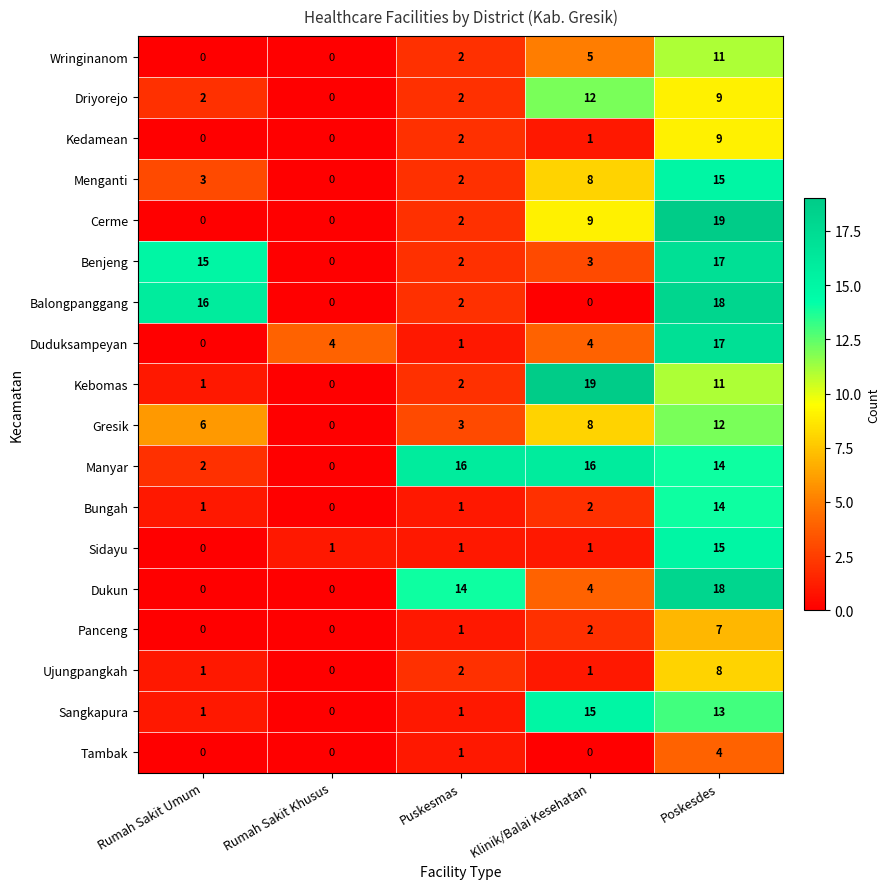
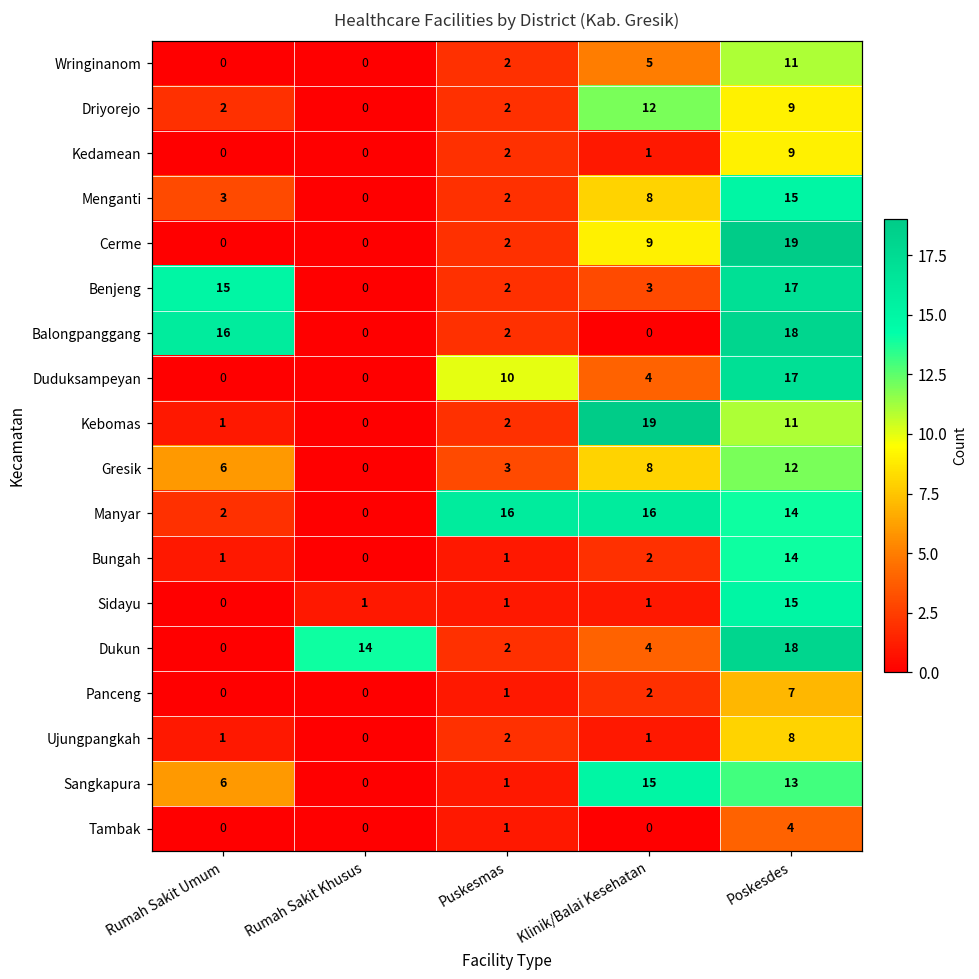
  {
    "Wringinanom": {
      "Rumah Sakit Umum": 0,
      "Rumah Sakit Khusus": 0,
      "Puskesmas": 2,
      "Klinik/Balai Kesehatan": 5,
      "Poskesdes": 11
    },
    "Driyorejo": {
      "Rumah Sakit Umum": 2,
      "Rumah Sakit Khusus": 0,
      "Puskesmas": 2,
      "Klinik/Balai Kesehatan": 12,
      "Poskesdes": 9
    },
    "Kedamean": {
      "Rumah Sakit Umum": 0,
      "Rumah Sakit Khusus": 0,
      "Puskesmas": 2,
      "Klinik/Balai Kesehatan": 1,
      "Poskesdes": 9
    },
    "Menganti": {
      "Rumah Sakit Umum": 3,
      "Rumah Sakit Khusus": 0,
      "Puskesmas": 2,
      "Klinik/Balai Kesehatan": 8,
      "Poskesdes": 15
    },
    "Cerme": {
      "Rumah Sakit Umum": 0,
      "Rumah Sakit Khusus": 0,
      "Puskesmas": 2,
      "Klinik/Balai Kesehatan": 9,
      "Poskesdes": 19
    },
    "Benjeng": {
      "Rumah Sakit Umum": 15,
      "Rumah Sakit Khusus": 0,
      "Puskesmas": 2,
      "Klinik/Balai Kesehatan": 3,
      "Poskesdes": 17
    },
    "Balongpanggang": {
      "Rumah Sakit Umum": 16,
      "Rumah Sakit Khusus": 0,
      "Puskesmas": 2,
      "Klinik/Balai Kesehatan": 0,
      "Poskesdes": 18
    },
    "Duduksampeyan": {
      "Rumah Sakit Umum": 0,
-     "Rumah Sakit Khusus": 4,
-     "Puskesmas": 1,
+     "Rumah Sakit Khusus": 0,
+     "Puskesmas": 10,
      "Klinik/Balai Kesehatan": 4,
      "Poskesdes": 17
    },
    "Kebomas": {
      "Rumah Sakit Umum": 1,
      "Rumah Sakit Khusus": 0,
      "Puskesmas": 2,
      "Klinik/Balai Kesehatan": 19,
      "Poskesdes": 11
    },
    "Gresik": {
      "Rumah Sakit Umum": 6,
      "Rumah Sakit Khusus": 0,
      "Puskesmas": 3,
      "Klinik/Balai Kesehatan": 8,
      "Poskesdes": 12
    },
    "Manyar": {
      "Rumah Sakit Umum": 2,
      "Rumah Sakit Khusus": 0,
      "Puskesmas": 16,
      "Klinik/Balai Kesehatan": 16,
      "Poskesdes": 14
    },
    "Bungah": {
      "Rumah Sakit Umum": 1,
      "Rumah Sakit Khusus": 0,
      "Puskesmas": 1,
      "Klinik/Balai Kesehatan": 2,
      "Poskesdes": 14
    },
    "Sidayu": {
      "Rumah Sakit Umum": 0,
      "Rumah Sakit Khusus": 1,
      "Puskesmas": 1,
      "Klinik/Balai Kesehatan": 1,
      "Poskesdes": 15
    },
    "Dukun": {
      "Rumah Sakit Umum": 0,
-     "Rumah Sakit Khusus": 0,
-     "Puskesmas": 14,
+     "Rumah Sakit Khusus": 14,
+     "Puskesmas": 2,
      "Klinik/Balai Kesehatan": 4,
      "Poskesdes": 18
    },
    "Panceng": {
      "Rumah Sakit Umum": 0,
      "Rumah Sakit Khusus": 0,
      "Puskesmas": 1,
      "Klinik/Balai Kesehatan": 2,
      "Poskesdes": 7
    },
    "Ujungpangkah": {
      "Rumah Sakit Umum": 1,
      "Rumah Sakit Khusus": 0,
      "Puskesmas": 2,
      "Klinik/Balai Kesehatan": 1,
      "Poskesdes": 8
    },
    "Sangkapura": {
-     "Rumah Sakit Umum": 1,
+     "Rumah Sakit Umum": 6,
      "Rumah Sakit Khusus": 0,
      "Puskesmas": 1,
      "Klinik/Balai Kesehatan": 15,
      "Poskesdes": 13
    },
    "Tambak": {
      "Rumah Sakit Umum": 0,
      "Rumah Sakit Khusus": 0,
      "Puskesmas": 1,
      "Klinik/Balai Kesehatan": 0,
      "Poskesdes": 4
    }
  }
